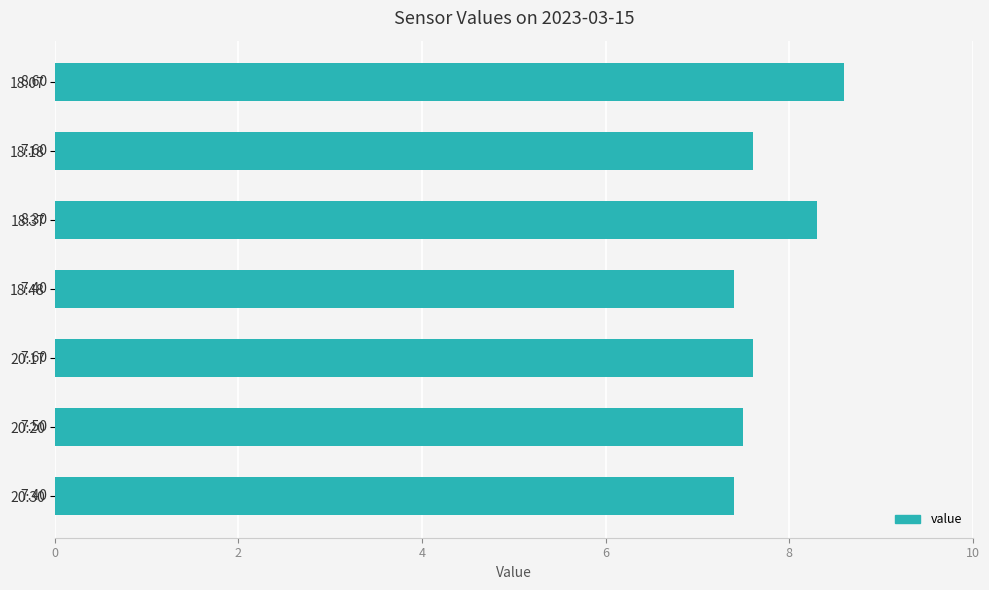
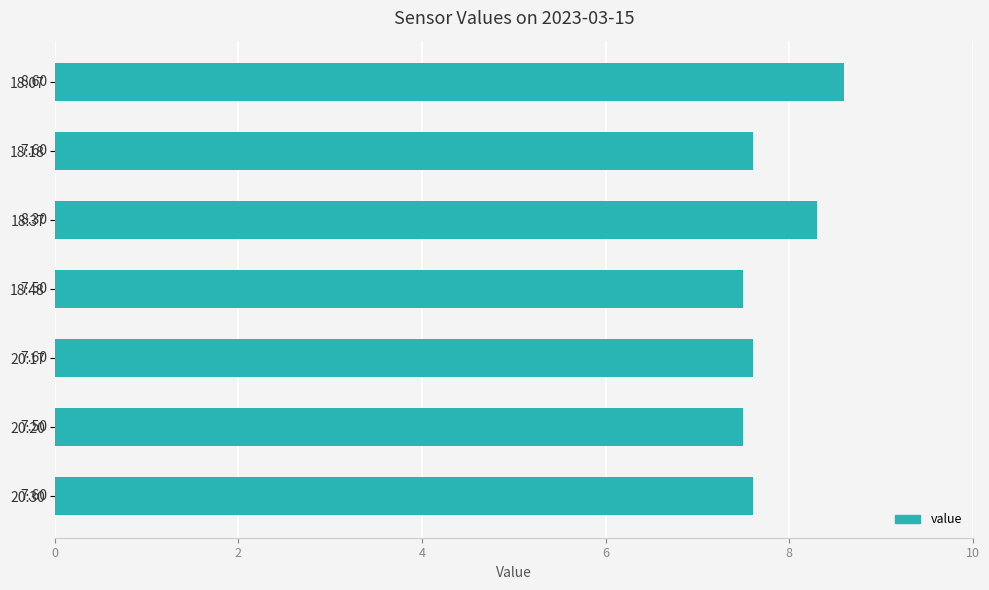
  {
-   "18:48": 7.40,
-   "20:30": 7.40
+   "18:48": 7.50,
+   "20:30": 7.60
  }
